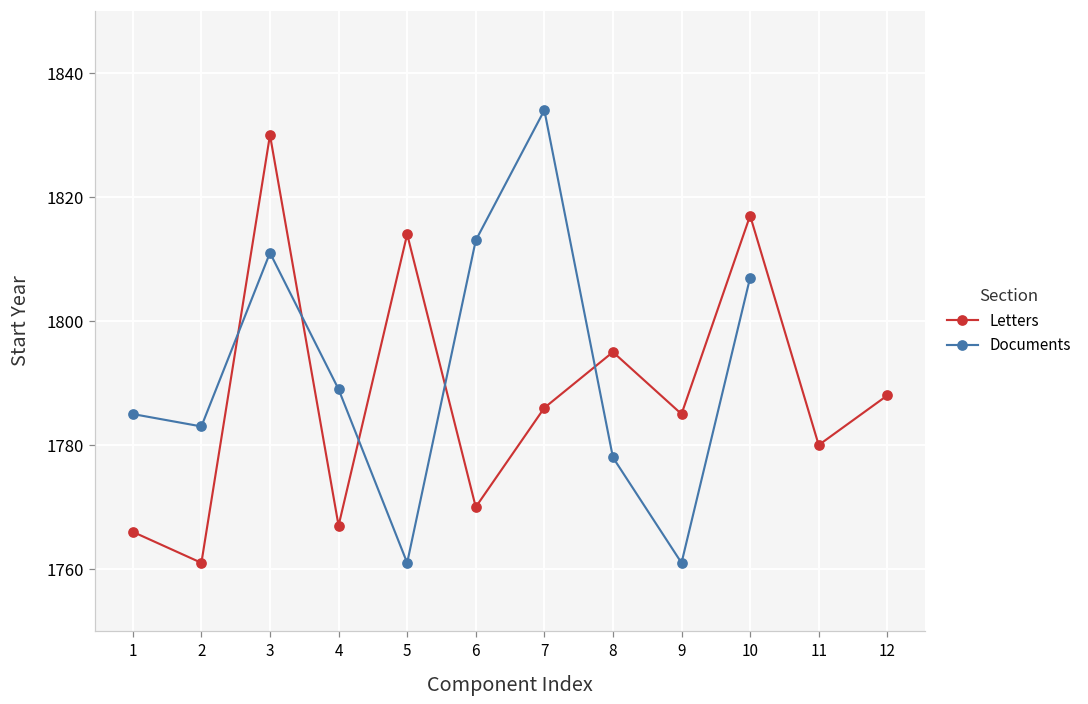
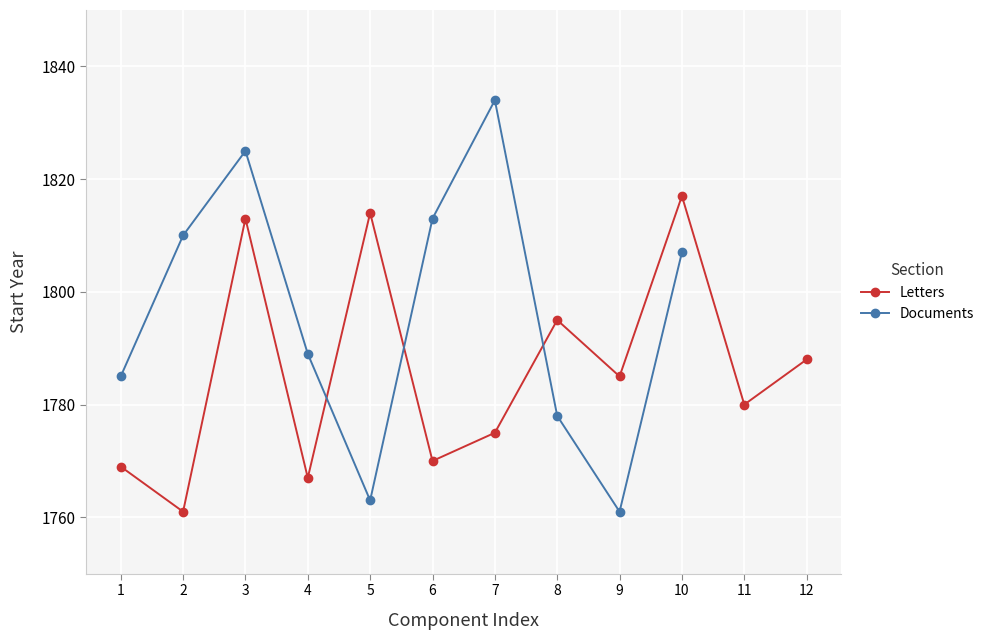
  {
    "Letters": {
-     "1": 1766,
+     "1": 1769,
      "2": 1761,
-     "3": 1830,
+     "3": 1813,
      "4": 1767,
      "5": 1814,
      "6": 1770,
-     "7": 1786,
+     "7": 1775,
      "8": 1795,
      "9": 1785,
      "10": 1817,
      "11": 1780,
      "12": 1788
    },
    "Documents": {
      "1": 1785,
-     "2": 1783,
-     "3": 1811,
+     "2": 1810,
+     "3": 1825,
      "4": 1789,
-     "5": 1761,
+     "5": 1763,
      "6": 1813,
      "7": 1834,
      "8": 1778,
      "9": 1761,
      "10": 1807
    }
  }
